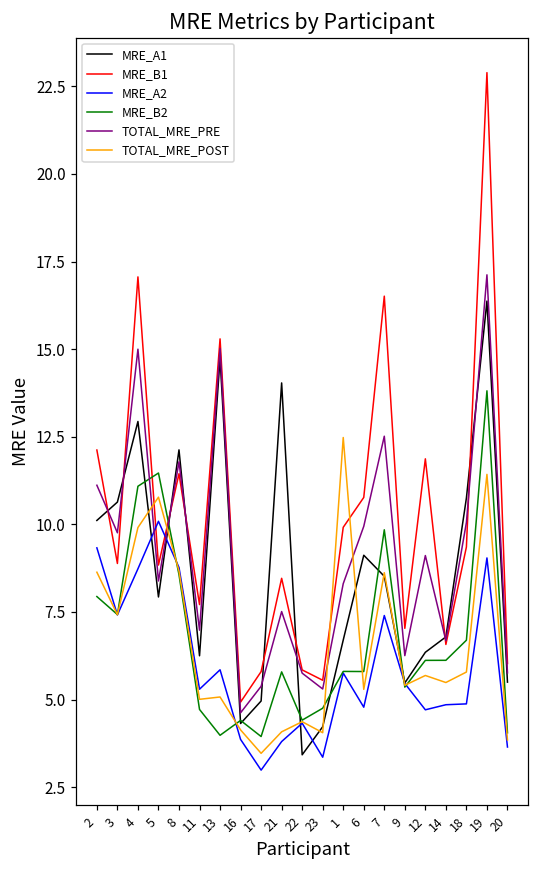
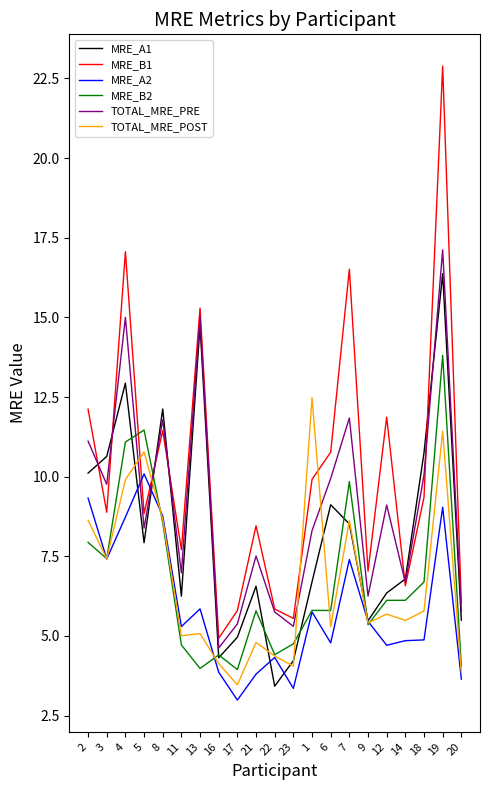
  {
    "MRE_A1": {
      "2": 10.1,
      "3": 10.6,
      "4": 12.9,
      "5": 7.9,
      "8": 12.1,
      "11": 6.2,
      "13": 14.7,
      "16": 4.3,
      "17": 5.0,
-     "21": 14.0,
+     "21": 6.6,
      "22": 3.4,
      "23": 4.2,
      "1": 6.7,
      "6": 9.1,
      "7": 8.5,
      "12": 6.3,
      "14": 6.8,
      "18": 10.8,
      "19": 16.4,
      "20": 5.5
    },
    "MRE_B1": {
      "2": 12.1,
      "3": 8.9,
      "4": 17.1,
      "5": 8.8,
      "8": 11.4,
      "11": 7.7,
      "13": 15.3,
      "16": 4.9,
      "17": 5.8,
      "21": 8.5,
      "22": 5.8,
      "23": 5.6,
      "1": 9.9,
      "6": 10.8,
      "7": 16.5,
      "9": 7.0,
      "12": 11.9,
      "14": 6.6,
      "18": 9.4,
      "19": 22.9,
      "20": 6.0
    },
    "MRE_A2": {
      "2": 9.3,
      "4": 8.7,
      "5": 10.1,
      "8": 8.8,
      "11": 5.3,
      "13": 5.8,
      "16": 3.9,
      "17": 3.0,
      "21": 3.8,
      "23": 3.4,
      "6": 4.8,
      "7": 7.4,
      "12": 4.7,
      "14": 4.9,
      "18": 4.9,
      "19": 9.0,
      "20": 3.6
    },
    "MRE_B2": {
      "2": 7.9,
      "4": 11.1,
      "5": 11.5,
      "8": 8.6,
      "11": 4.7,
      "13": 4.0,
      "16": 4.4,
      "17": 3.9,
      "21": 5.8,
      "23": 4.8,
      "6": 5.8,
      "7": 9.8,
      "12": 6.1,
      "14": 6.1,
      "18": 6.7,
      "19": 13.8,
      "20": 4.1
    },
    "TOTAL_MRE_PRE": {
      "2": 11.1,
      "3": 9.8,
      "4": 15.0,
      "5": 8.4,
      "8": 11.8,
      "11": 7.0,
      "13": 15.0,
      "16": 4.6,
      "17": 5.4,
      "21": 7.5,
      "22": 5.8,
      "23": 5.3,
      "1": 8.3,
      "6": 9.9,
-     "7": 12.5,
+     "7": 11.8,
      "9": 6.3,
      "12": 9.1,
      "14": 6.7,
      "18": 10.1,
      "19": 17.1,
      "20": 5.8
    },
    "TOTAL_MRE_POST": {
      "2": 8.6,
      "4": 9.9,
      "5": 10.8,
      "8": 8.7,
      "11": 5.0,
      "13": 5.1,
      "16": 4.1,
      "17": 3.5,
-     "21": 4.1,
+     "21": 4.8,
      "23": 4.1,
      "1": 12.5,
      "6": 5.3,
      "7": 8.6,
      "12": 5.7,
      "14": 5.5,
      "18": 5.8,
      "19": 11.4,
      "20": 3.8
    }
  }
